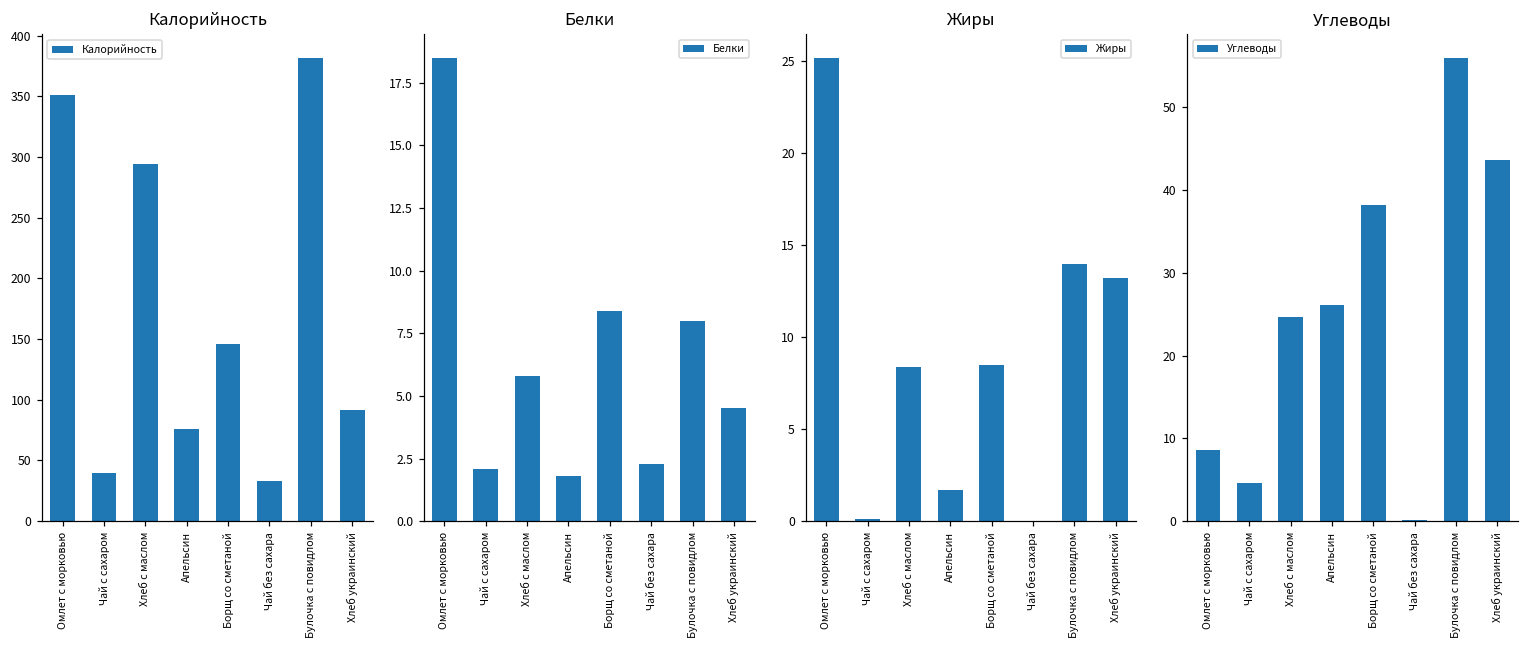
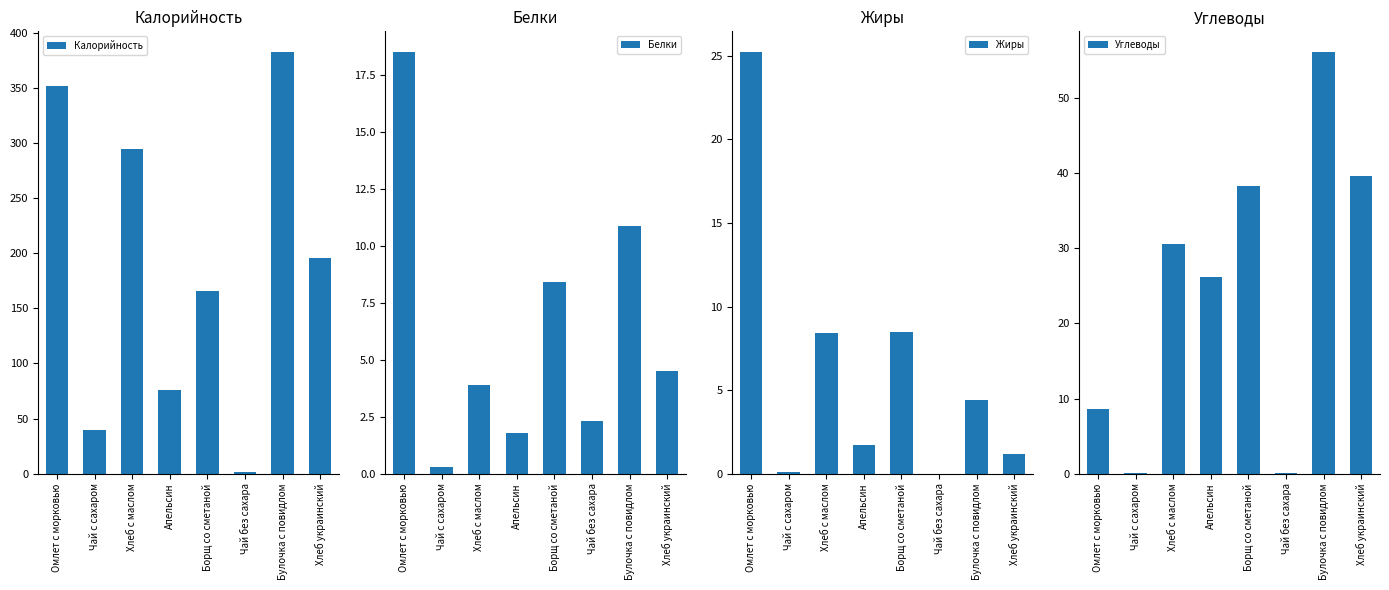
  {
    "Калорийность": {
      "Омлет с морковью": 352,
      "Чай с сахаром": 40,
      "Хлеб с маслом": 294,
      "Апельсин": 76,
-     "Борщ со сметаной": 146,
-     "Чай без сахара": 33,
+     "Борщ со сметаной": 166,
+     "Чай без сахара": 1,
      "Булочка с повидлом": 382,
-     "Хлеб украинский": 92
+     "Хлеб украинский": 196
    },
    "Белки": {
      "Омлет с морковью": 18.5,
-     "Чай с сахаром": 2.1,
-     "Хлеб с маслом": 5.8,
+     "Чай с сахаром": 0.3,
+     "Хлеб с маслом": 3.9,
      "Апельсин": 1.8,
      "Борщ со сметаной": 8.4,
      "Чай без сахара": 2.3,
-     "Булочка с повидлом": 8.0,
+     "Булочка с повидлом": 10.9,
      "Хлеб украинский": 4.5
    },
    "Жиры": {
      "Омлет с морковью": 25.2,
      "Хлеб с маслом": 8.4,
      "Апельсин": 1.7,
      "Борщ со сметаной": 8.5,
      "Чай без сахара": 0.0,
-     "Булочка с повидлом": 14.0,
-     "Хлеб украинский": 13.2
+     "Булочка с повидлом": 4.4,
+     "Хлеб украинский": 1.2
    },
    "Углеводы": {
      "Омлет с морковью": 9,
-     "Чай с сахаром": 5,
-     "Хлеб с маслом": 25,
+     "Чай с сахаром": 0,
+     "Хлеб с маслом": 31,
      "Апельсин": 26,
      "Борщ со сметаной": 38,
      "Булочка с повидлом": 56,
-     "Хлеб украинский": 44
+     "Хлеб украинский": 40
    }
  }
